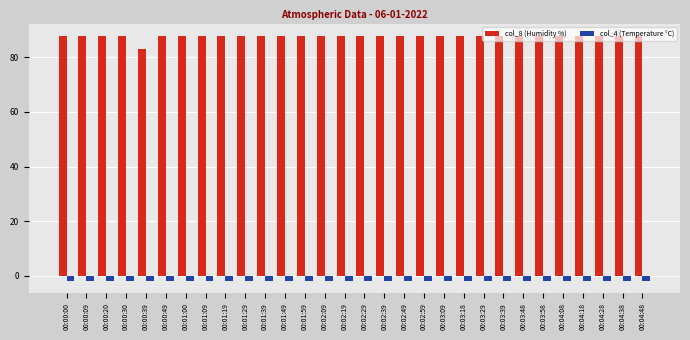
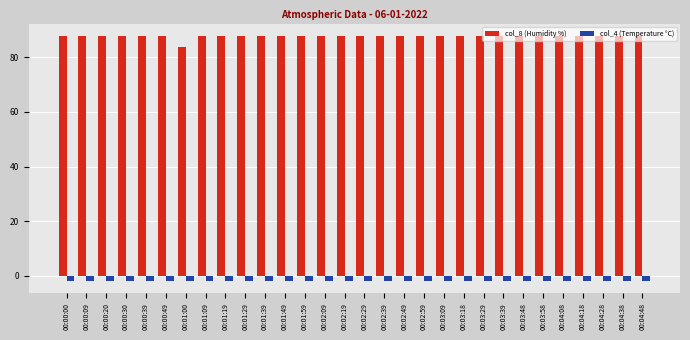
  {
    "col_8 (Humidity %)": {
      "00:00:00": 88,
      "00:00:09": 88,
      "00:00:20": 88,
      "00:00:30": 88,
-     "00:00:39": 83,
+     "00:00:39": 88,
      "00:00:49": 88,
-     "00:01:00": 88,
+     "00:01:00": 84,
      "00:01:09": 88,
      "00:01:19": 88,
      "00:01:29": 88,
      "00:01:39": 88,
      "00:01:49": 88,
      "00:01:59": 88,
      "00:02:09": 88,
      "00:02:19": 88,
      "00:02:29": 88,
      "00:02:39": 88,
      "00:02:49": 88,
      "00:02:59": 88,
      "00:03:09": 88,
      "00:03:18": 88,
      "00:03:29": 88
    },
    "col_4 (Temperature °C)": {
      "00:00:00": -2,
      "00:00:09": -2,
      "00:00:20": -2,
      "00:00:30": -2,
      "00:00:39": -2,
      "00:00:49": -2,
      "00:01:00": -2,
      "00:01:09": -2,
      "00:01:19": -2,
      "00:01:29": -2,
      "00:01:39": -2,
      "00:01:49": -2,
      "00:01:59": -2,
      "00:02:09": -2,
      "00:02:19": -2,
      "00:02:29": -2,
      "00:02:39": -2,
      "00:02:49": -2,
      "00:02:59": -2,
      "00:03:09": -2,
      "00:03:18": -2,
      "00:03:29": -2,
      "00:03:39": -2,
      "00:03:48": -2,
      "00:03:58": -2,
      "00:04:08": -2,
      "00:04:18": -2,
      "00:04:28": -2,
      "00:04:38": -2,
      "00:04:48": -2
    }
  }
